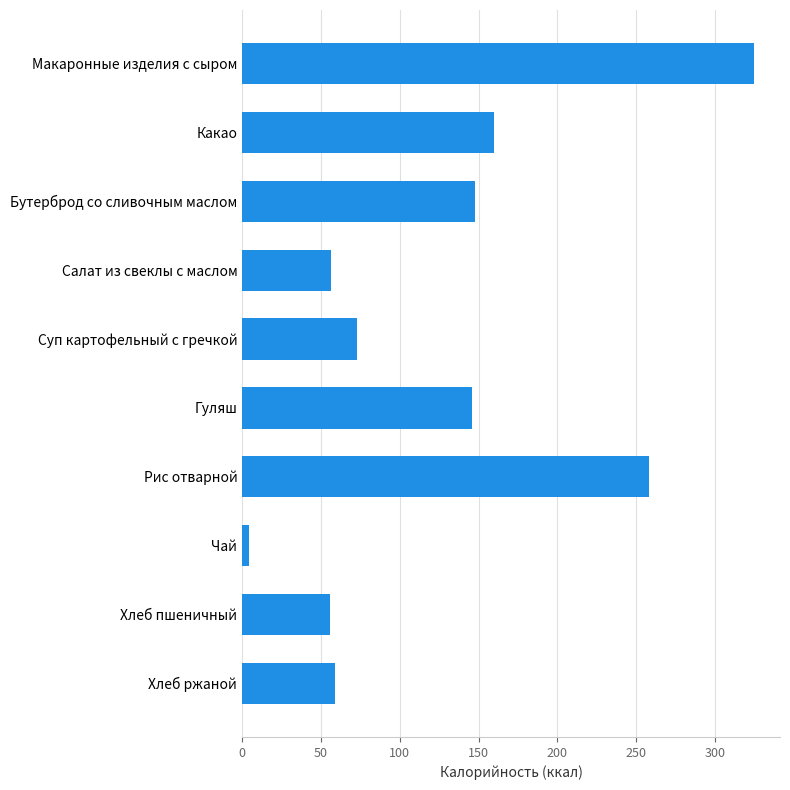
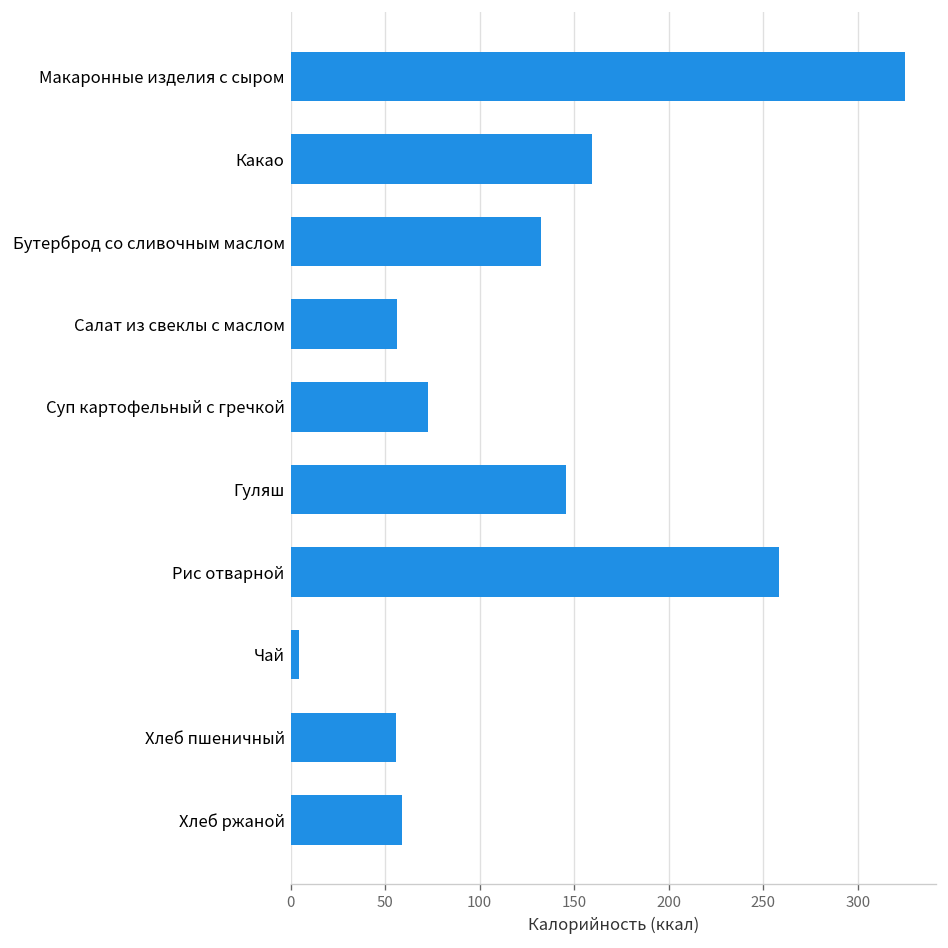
  {
    "Макаронные изделия с сыром": 325,
    "Какао": 160,
-   "Бутерброд со сливочным маслом": 148,
+   "Бутерброд со сливочным маслом": 132,
    "Салат из свеклы с маслом": 56,
    "Суп картофельный с гречкой": 73,
    "Гуляш": 146,
    "Рис отварной": 258,
    "Чай": 5,
    "Хлеб пшеничный": 56,
    "Хлеб ржаной": 59
  }
